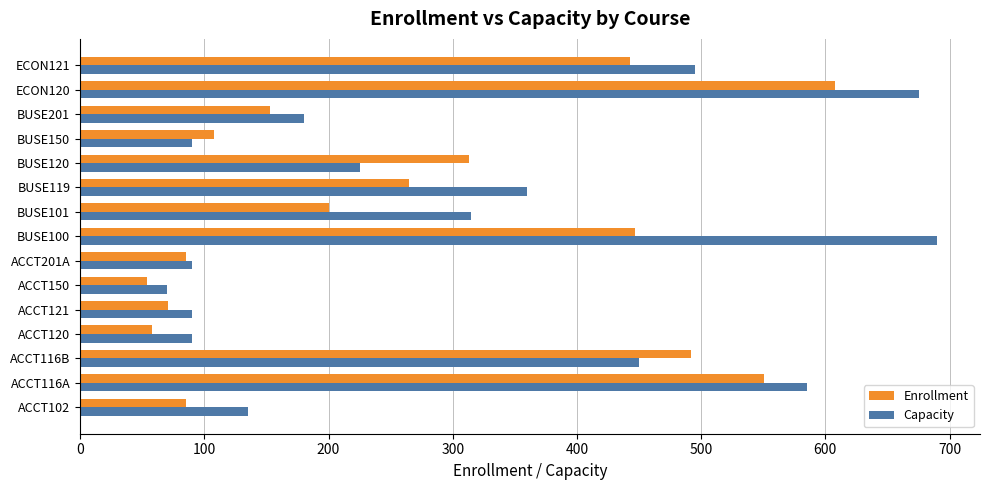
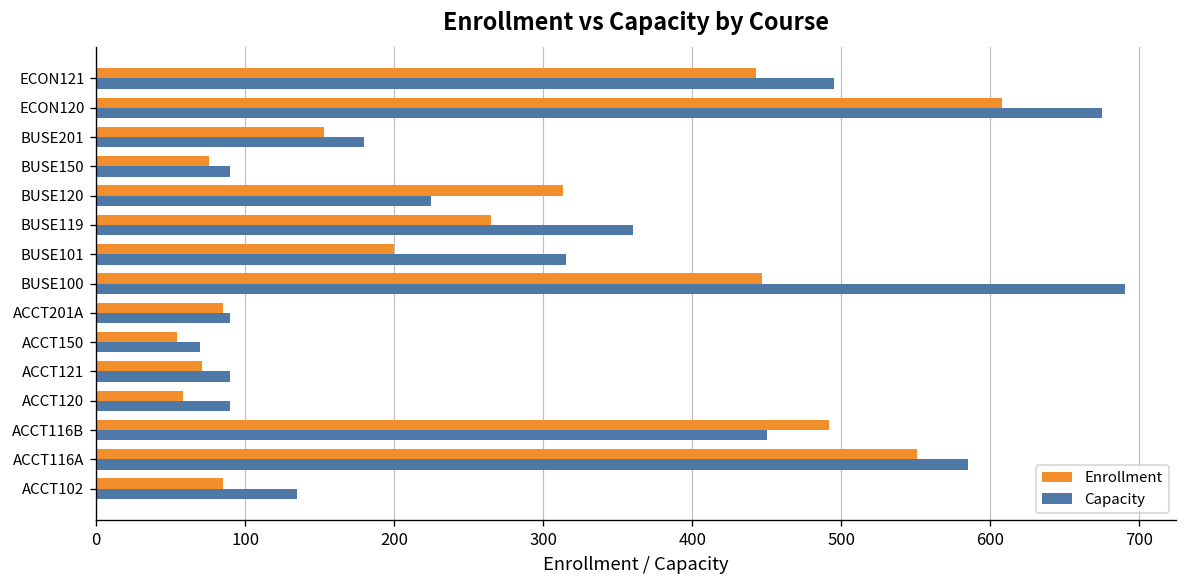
  {
    "Enrollment": {
      "ECON121": 443,
      "ECON120": 608,
      "BUSE201": 153,
-     "BUSE150": 108,
+     "BUSE150": 76,
      "BUSE120": 313,
      "BUSE119": 265,
      "BUSE101": 200,
      "BUSE100": 447,
      "ACCT201A": 85,
      "ACCT150": 54,
      "ACCT121": 71,
      "ACCT120": 58,
      "ACCT116B": 492,
      "ACCT116A": 551,
      "ACCT102": 85
    },
    "Capacity": {
      "ECON121": 495,
      "ECON120": 675,
      "BUSE201": 180,
      "BUSE150": 90,
      "BUSE120": 225,
      "BUSE119": 360,
      "BUSE101": 315,
      "BUSE100": 690,
      "ACCT201A": 90,
      "ACCT150": 70,
      "ACCT121": 90,
      "ACCT120": 90,
      "ACCT116B": 450,
      "ACCT116A": 585,
      "ACCT102": 135
    }
  }
